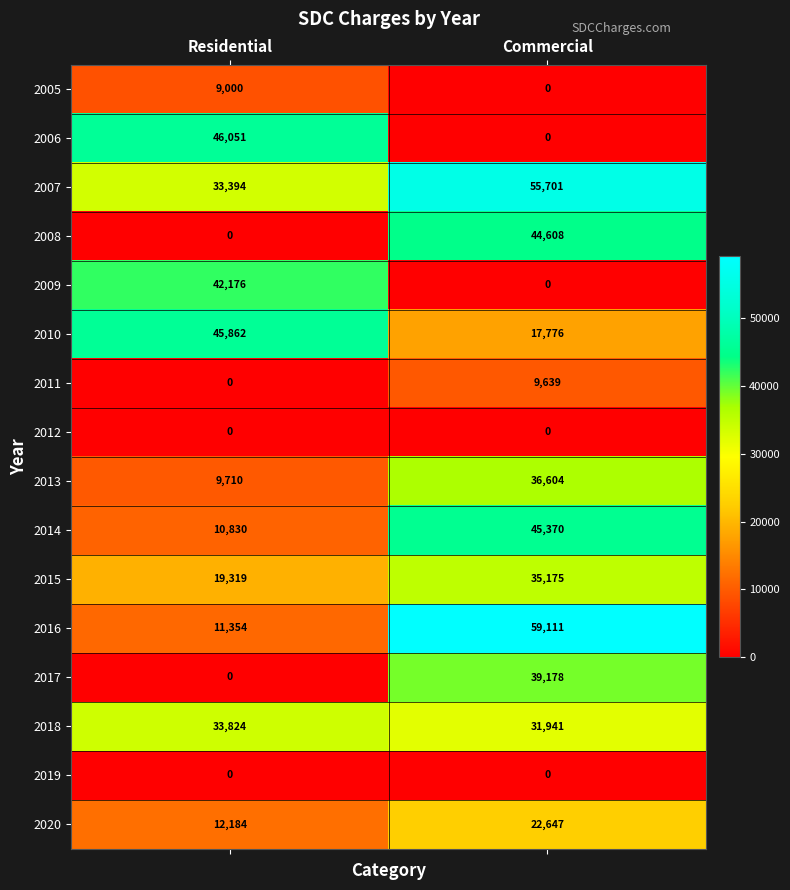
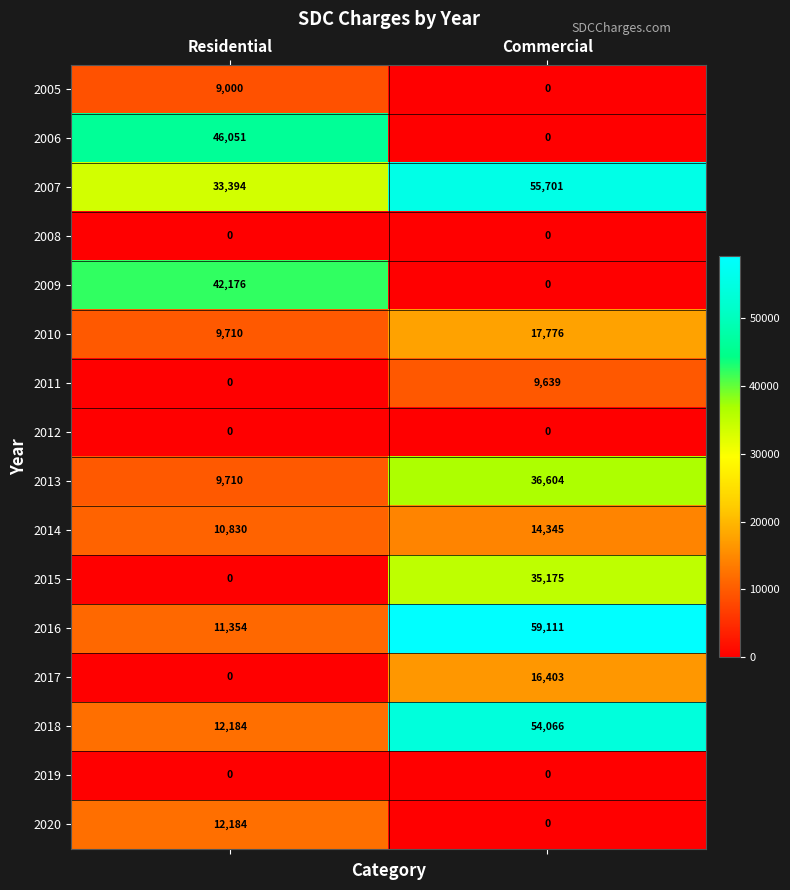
  {
    "2005": {
      "Residential": "9,000",
      "Commercial": "0"
    },
    "2006": {
      "Residential": "46,051",
      "Commercial": "0"
    },
    "2007": {
      "Residential": "33,394",
      "Commercial": "55,701"
    },
    "2008": {
      "Residential": "0",
-     "Commercial": "44,608"
+     "Commercial": "0"
    },
    "2009": {
      "Residential": "42,176",
      "Commercial": "0"
    },
    "2010": {
-     "Residential": "45,862",
+     "Residential": "9,710",
      "Commercial": "17,776"
    },
    "2011": {
      "Residential": "0",
      "Commercial": "9,639"
    },
    "2012": {
      "Residential": "0",
      "Commercial": "0"
    },
    "2013": {
      "Residential": "9,710",
      "Commercial": "36,604"
    },
    "2014": {
      "Residential": "10,830",
-     "Commercial": "45,370"
+     "Commercial": "14,345"
    },
    "2015": {
-     "Residential": "19,319",
+     "Residential": "0",
      "Commercial": "35,175"
    },
    "2016": {
      "Residential": "11,354",
      "Commercial": "59,111"
    },
    "2017": {
      "Residential": "0",
-     "Commercial": "39,178"
+     "Commercial": "16,403"
    },
    "2018": {
-     "Residential": "33,824",
-     "Commercial": "31,941"
+     "Residential": "12,184",
+     "Commercial": "54,066"
    },
    "2019": {
      "Residential": "0",
      "Commercial": "0"
    },
    "2020": {
      "Residential": "12,184",
-     "Commercial": "22,647"
+     "Commercial": "0"
    }
  }
